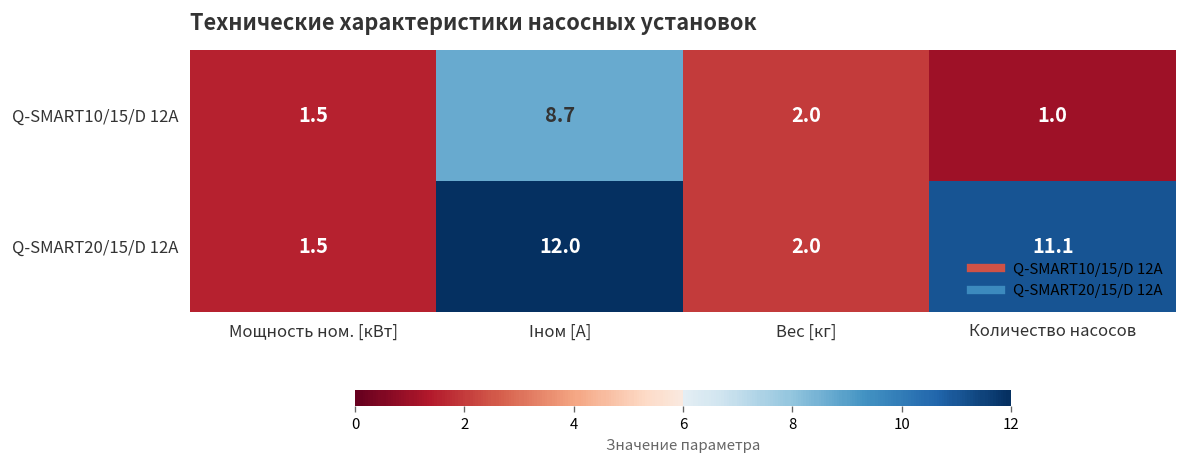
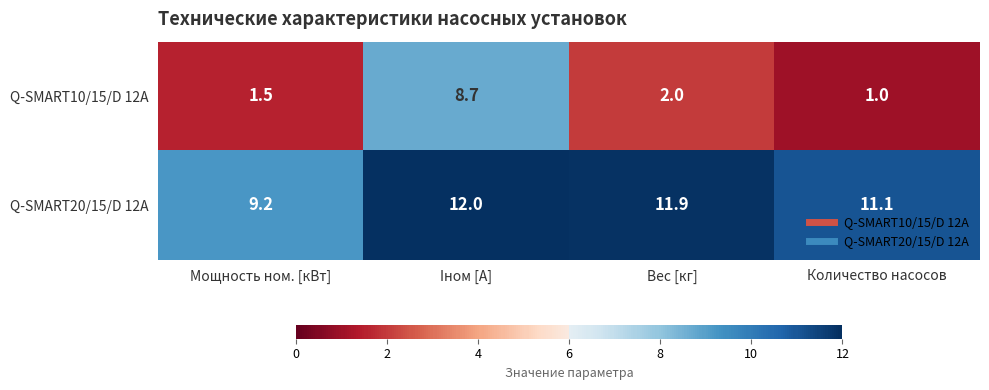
  {
    "Q-SMART10/15/D 12A": {
      "Мощность ном. [кВт]": 1.5,
      "Iном [A]": 8.7,
      "Вес [кг]": 2.0,
      "Количество насосов": 1.0
    },
    "Q-SMART20/15/D 12A": {
-     "Мощность ном. [кВт]": 1.5,
+     "Мощность ном. [кВт]": 9.2,
      "Iном [A]": 12.0,
-     "Вес [кг]": 2.0,
+     "Вес [кг]": 11.9,
      "Количество насосов": 11.1
    }
  }
